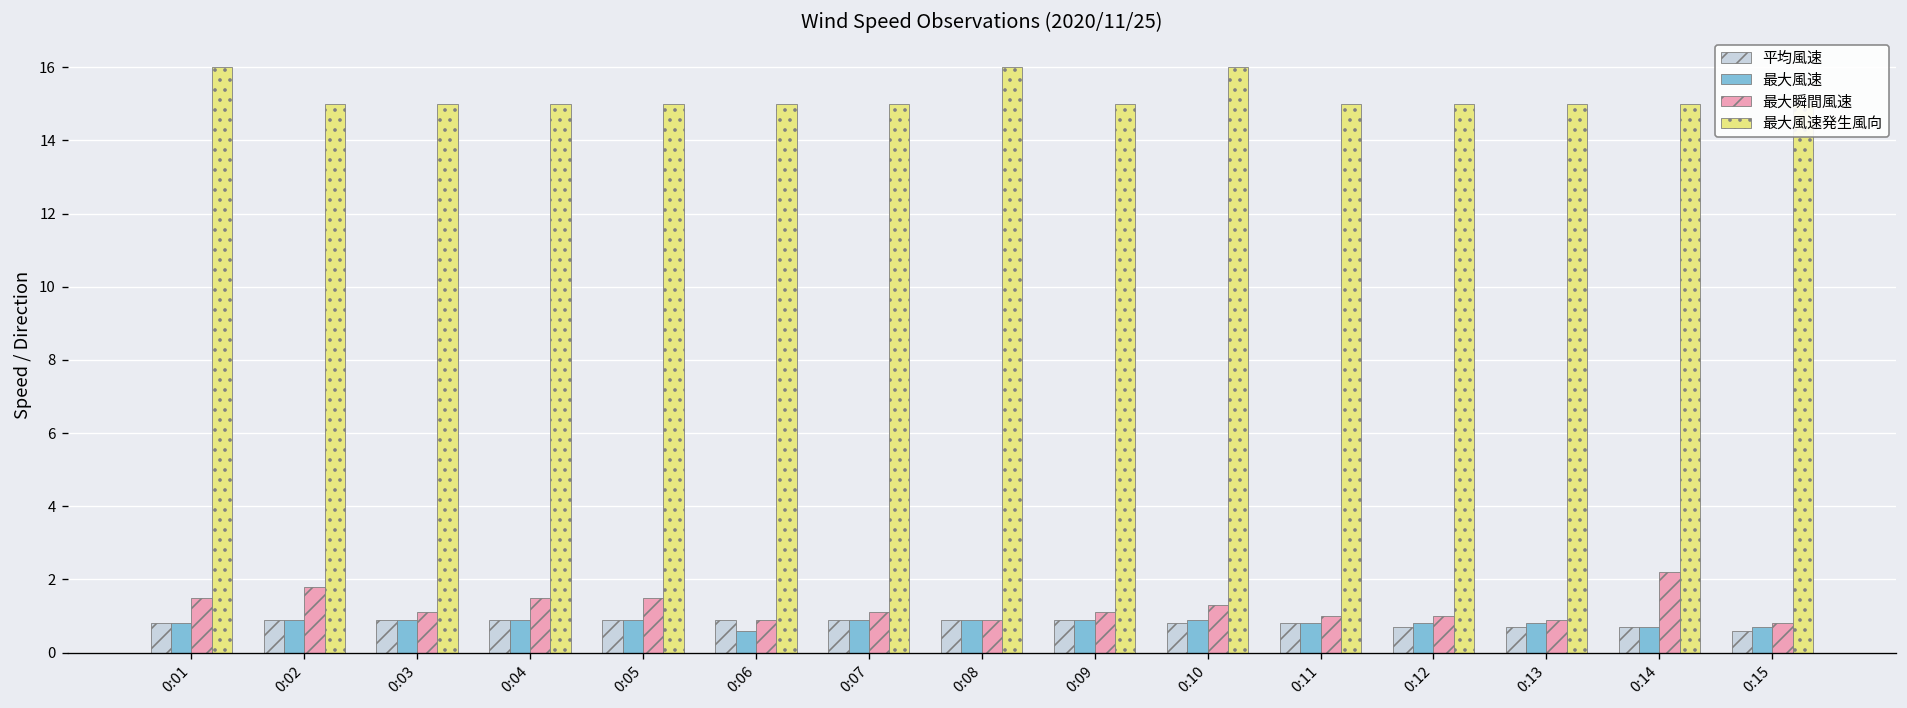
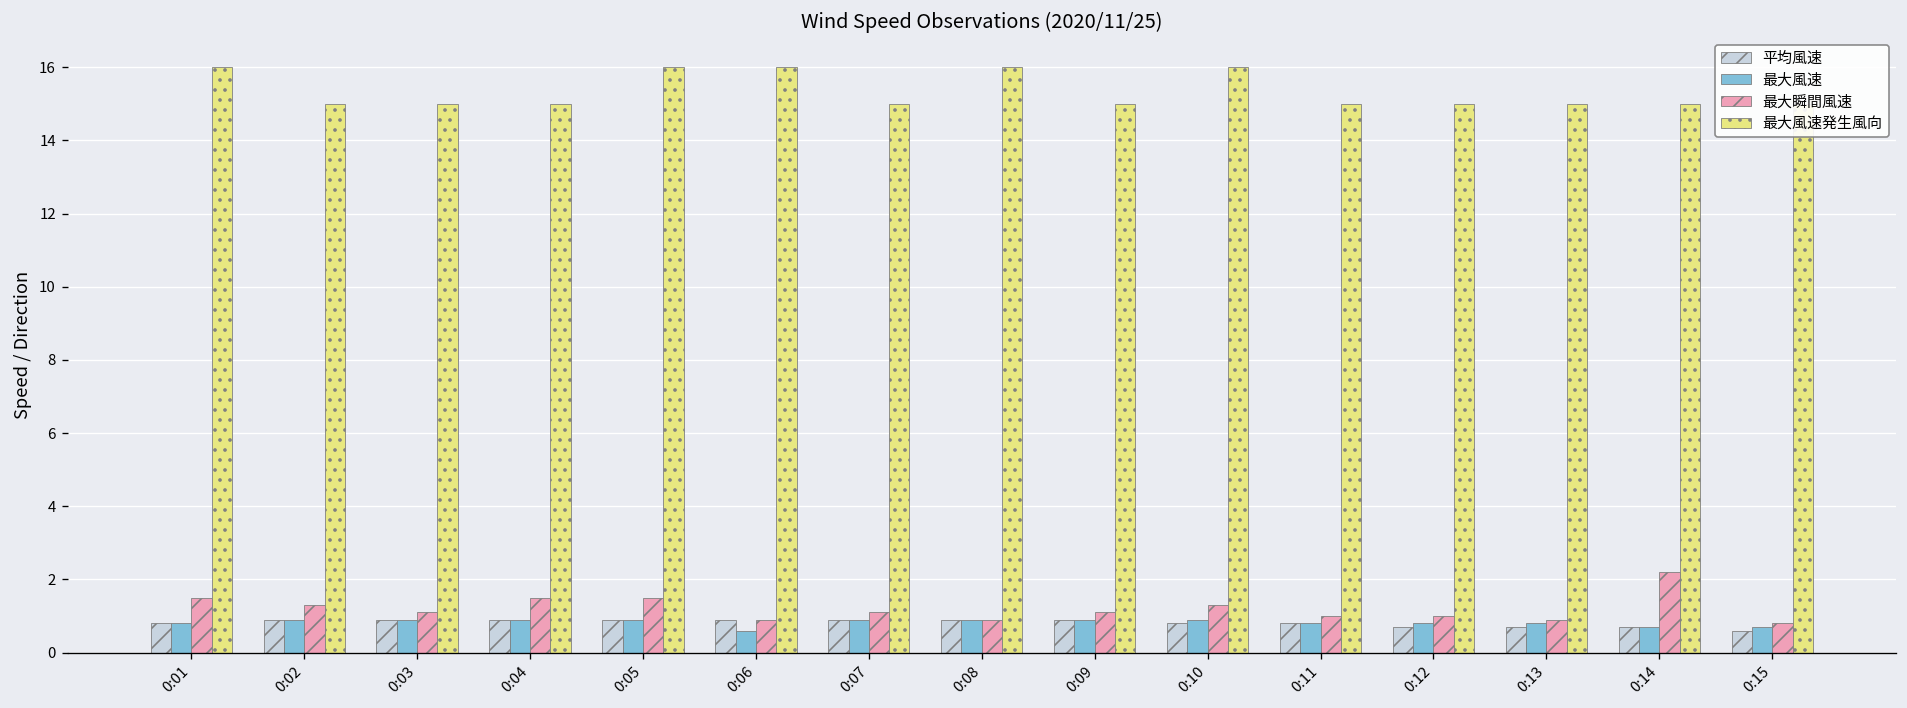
  {
    "平均風速": {
      "0:01": 0.8,
      "0:02": 0.9,
      "0:03": 0.9,
      "0:04": 0.9,
      "0:05": 0.9,
      "0:06": 0.9,
      "0:07": 0.9,
      "0:08": 0.9,
      "0:09": 0.9,
      "0:10": 0.8,
      "0:11": 0.8,
      "0:12": 0.7,
      "0:13": 0.7,
      "0:14": 0.7,
      "0:15": 0.6
    },
    "最大風速": {
      "0:01": 0.8,
      "0:02": 0.9,
      "0:03": 0.9,
      "0:04": 0.9,
      "0:05": 0.9,
      "0:06": 0.6,
      "0:07": 0.9,
      "0:08": 0.9,
      "0:09": 0.9,
      "0:10": 0.9,
      "0:11": 0.8,
      "0:12": 0.8,
      "0:13": 0.8,
      "0:14": 0.7,
      "0:15": 0.7
    },
    "最大瞬間風速": {
      "0:01": 1.5,
-     "0:02": 1.8,
+     "0:02": 1.3,
      "0:03": 1.1,
      "0:04": 1.5,
      "0:05": 1.5,
      "0:06": 0.9,
      "0:07": 1.1,
      "0:08": 0.9,
      "0:09": 1.1,
      "0:10": 1.3,
      "0:11": 1.0,
      "0:12": 1.0,
      "0:13": 0.9,
      "0:14": 2.2,
      "0:15": 0.8
    },
    "最大風速発生風向": {
      "0:01": 16,
      "0:02": 15,
      "0:03": 15,
      "0:04": 15,
-     "0:05": 15,
-     "0:06": 15,
+     "0:05": 16,
+     "0:06": 16,
      "0:07": 15,
      "0:08": 16,
      "0:09": 15,
      "0:10": 16,
      "0:11": 15,
      "0:12": 15,
      "0:13": 15,
      "0:14": 15
    }
  }
